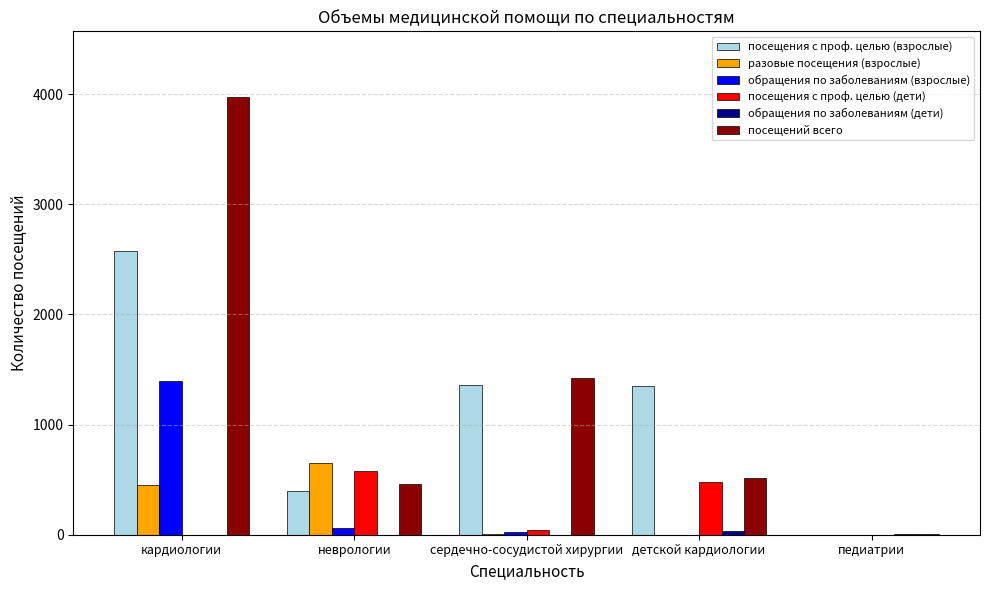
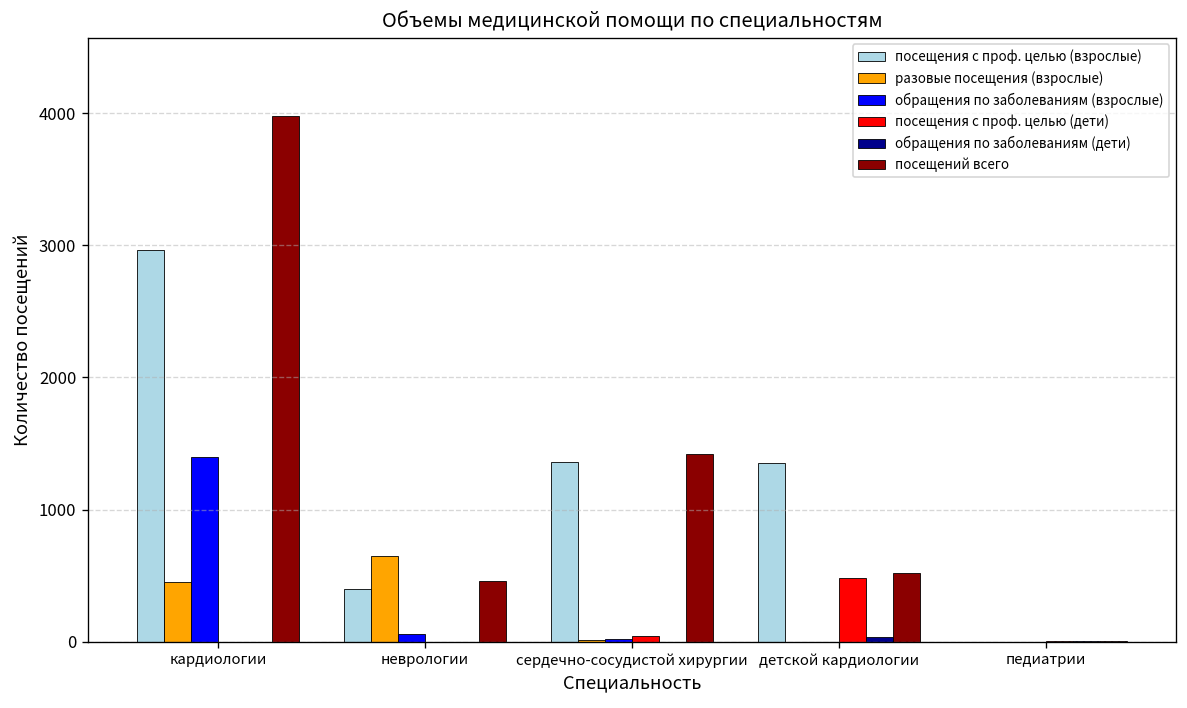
  {
    "посещения с проф. целью (взрослые)": {
-     "кардиологии": 2580,
+     "кардиологии": 2970,
      "неврологии": 400,
      "сердечно-сосудистой хирургии": 1360,
      "детской кардиологии": 1360,
      "педиатрии": 0
    },
    "разовые посещения (взрослые)": {
      "кардиологии": 450,
      "неврологии": 650,
      "детской кардиологии": 0,
      "педиатрии": 0
    },
    "обращения по заболеваниям (взрослые)": {
      "кардиологии": 1400,
      "неврологии": 60,
      "детской кардиологии": 0,
      "педиатрии": 0
    },
    "посещения с проф. целью (дети)": {
      "кардиологии": 0,
-     "неврологии": 580,
+     "неврологии": 0,
      "сердечно-сосудистой хирургии": 40,
      "детской кардиологии": 480
    },
    "обращения по заболеваниям (дети)": {
      "кардиологии": 0,
      "неврологии": 0,
      "сердечно-сосудистой хирургии": 0,
      "детской кардиологии": 40
    },
    "посещений всего": {
      "кардиологии": 3980,
      "неврологии": 460,
      "сердечно-сосудистой хирургии": 1420,
      "детской кардиологии": 520
    }
  }
